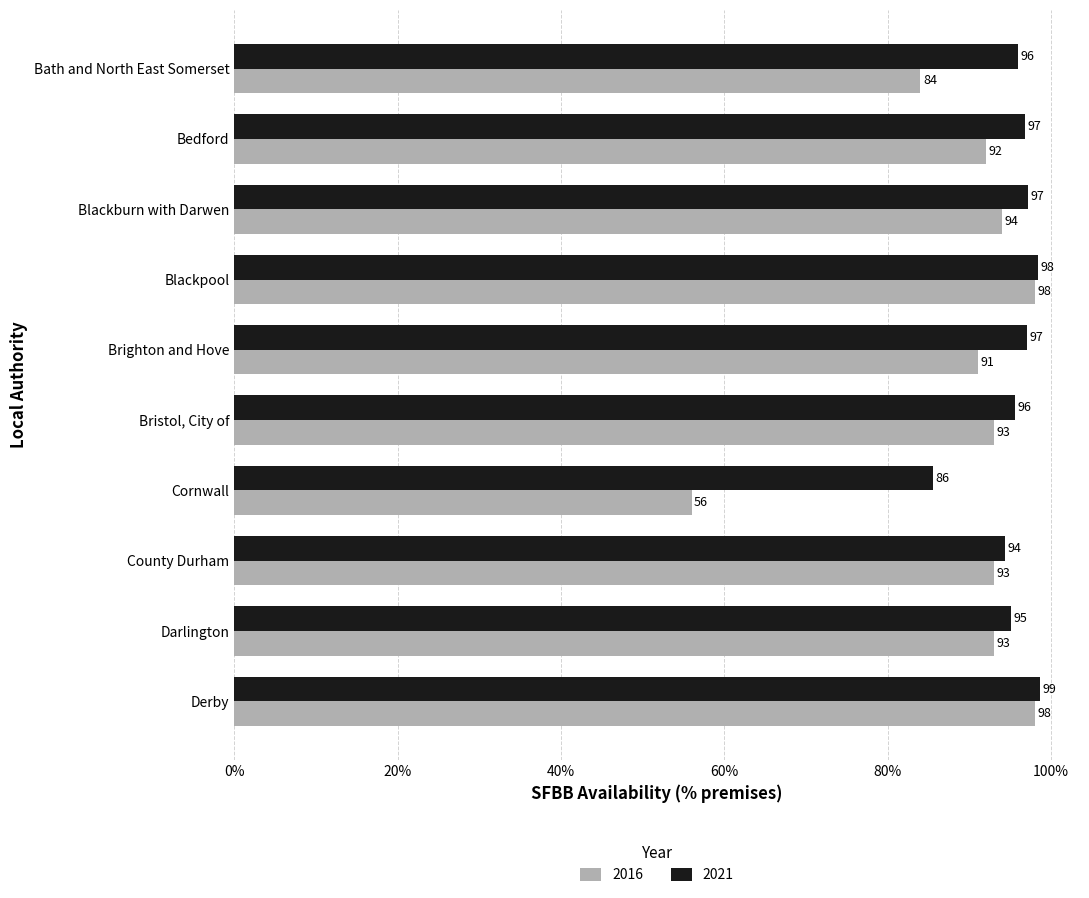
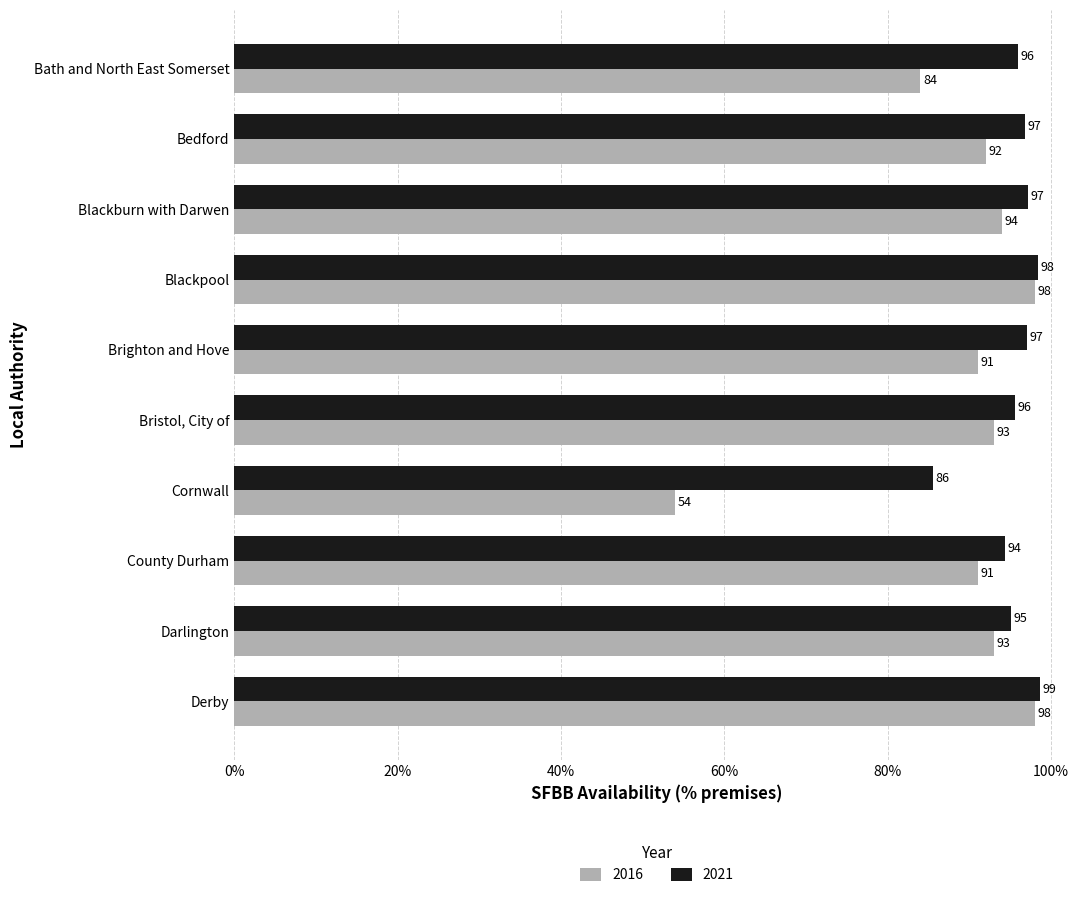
  {
    "2016": {
      "Bath and North East Somerset": 84,
      "Bedford": 92,
      "Blackburn with Darwen": 94,
      "Blackpool": 98,
      "Brighton and Hove": 91,
      "Bristol, City of": 93,
-     "Cornwall": 56,
-     "County Durham": 93,
+     "Cornwall": 54,
+     "County Durham": 91,
      "Darlington": 93,
      "Derby": 98
    },
    "2021": {
      "Bath and North East Somerset": 96,
      "Bedford": 97,
      "Blackburn with Darwen": 97,
      "Blackpool": 98,
      "Brighton and Hove": 97,
      "Bristol, City of": 96,
      "Cornwall": 86,
      "County Durham": 94,
      "Darlington": 95,
      "Derby": 99
    }
  }
